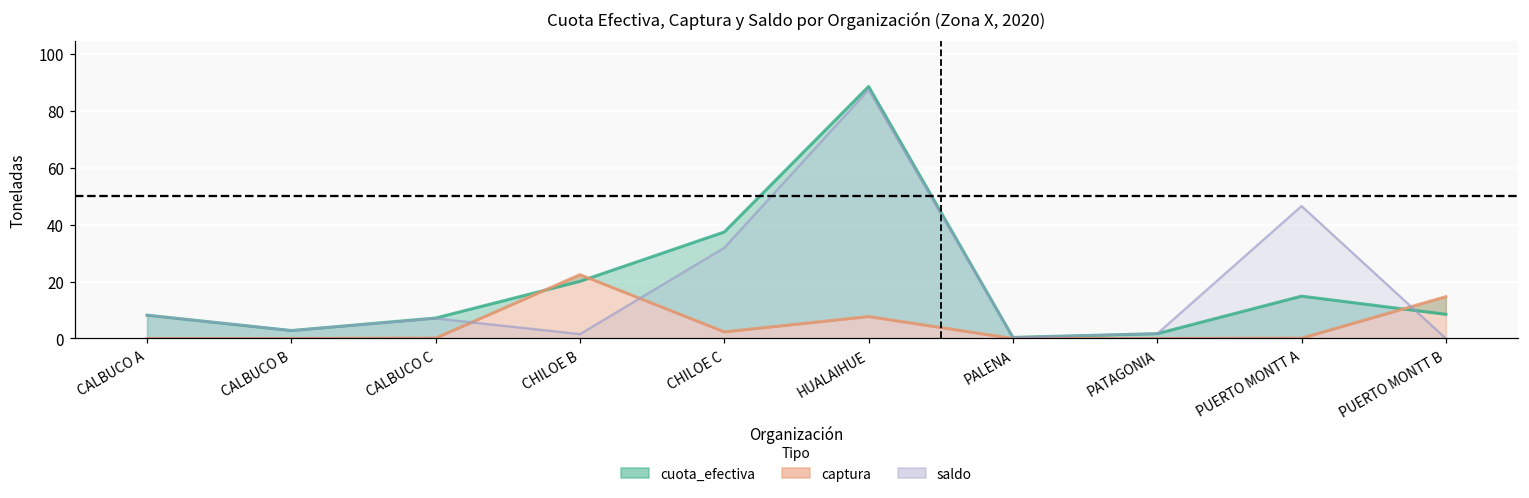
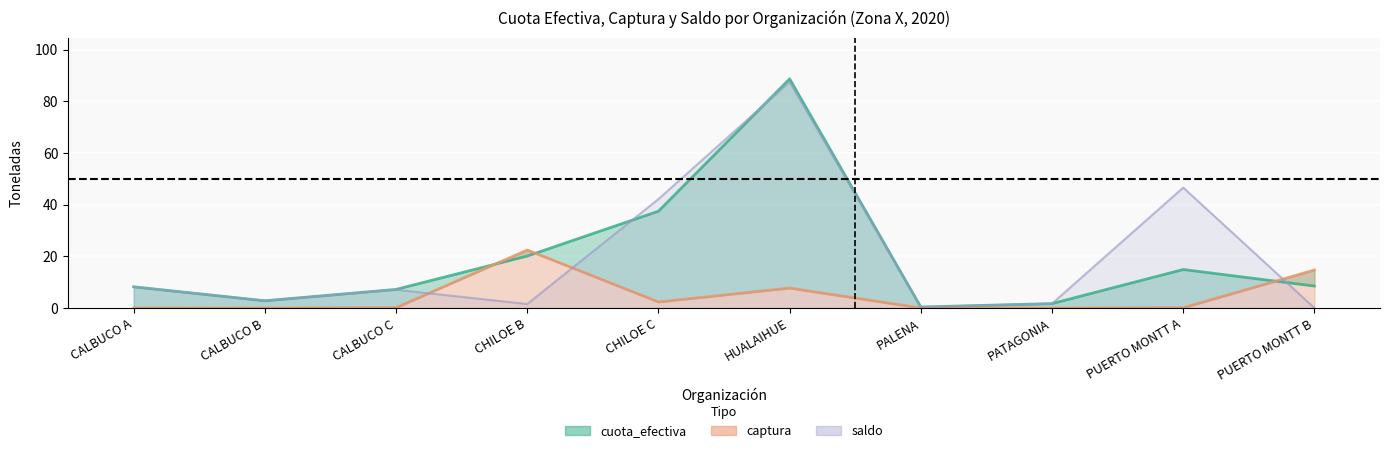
  {
    "captura": {
      "CALBUCO A": 0,
      "CALBUCO B": 0,
      "CALBUCO C": 0,
      "CHILOE C": 2,
      "HUALAIHUE": 8,
      "PATAGONIA": 0,
      "PUERTO MONTT A": 0
    },
    "saldo": {
      "CHILOE B": 2,
-     "CHILOE C": 32,
+     "CHILOE C": 42,
      "HUALAIHUE": 88,
      "PUERTO MONTT A": 47,
      "PUERTO MONTT B": 0
    }
  }
